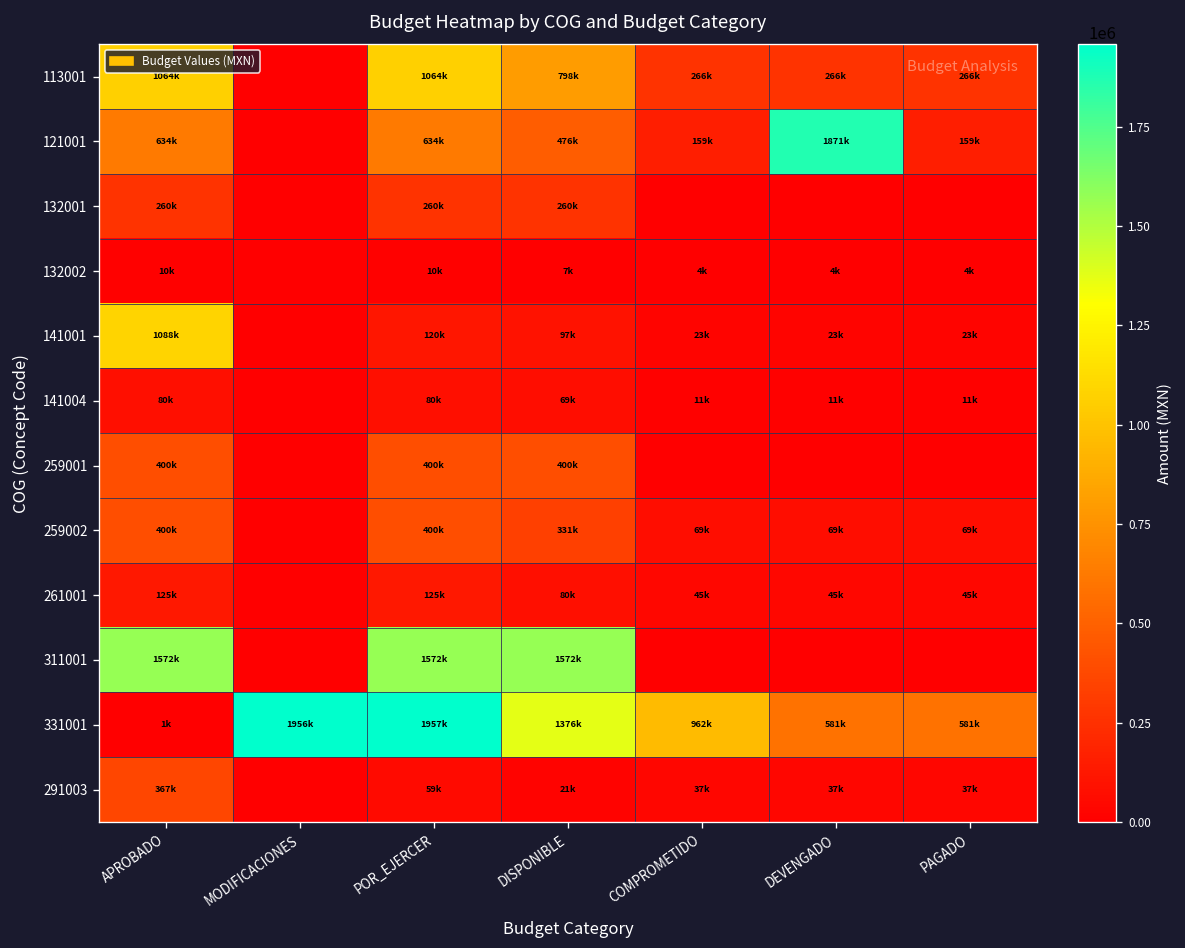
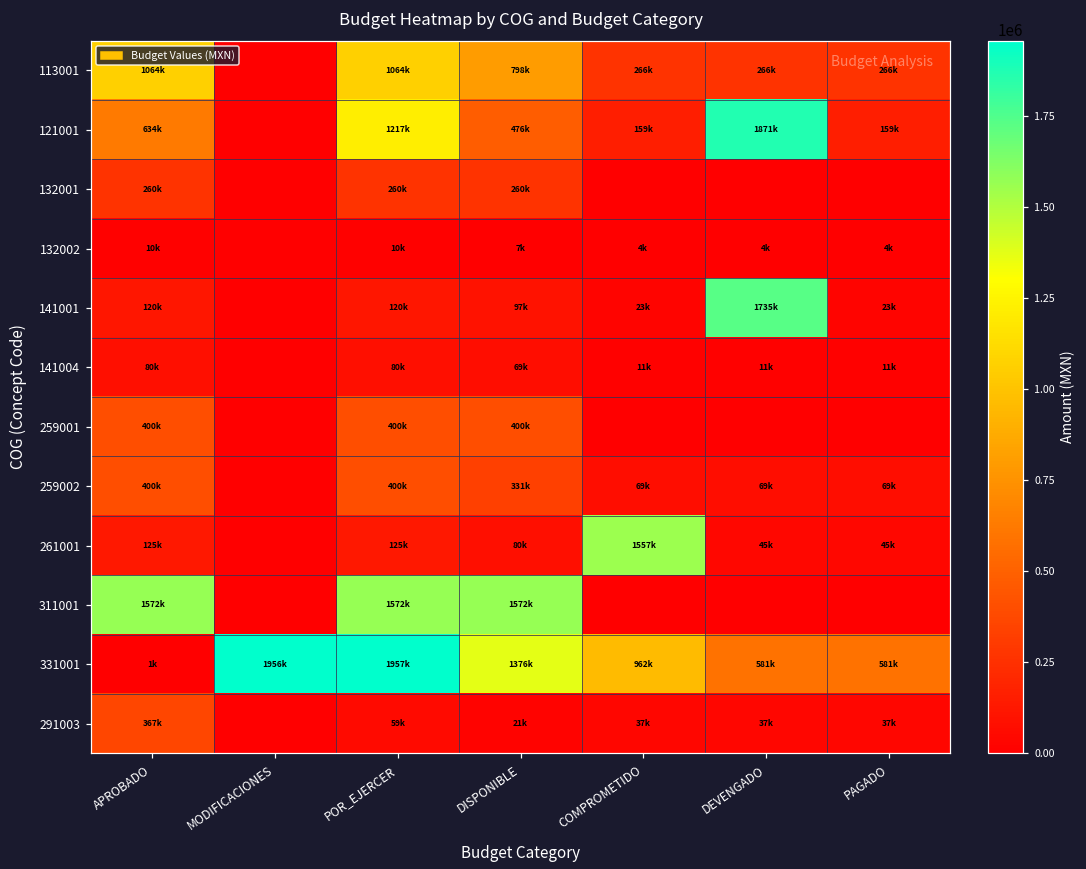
  {
    "113001": {
      "POR_EJERCER": "1064k",
      "DISPONIBLE": "798k",
      "COMPROMETIDO": "266k",
      "DEVENGADO": "266k"
    },
    "121001": {
      "APROBADO": "634k",
-     "POR_EJERCER": "634k",
+     "POR_EJERCER": "1217k",
      "DISPONIBLE": "476k",
      "COMPROMETIDO": "159k",
      "DEVENGADO": "1871k",
      "PAGADO": "159k"
    },
    "132001": {
      "APROBADO": "260k",
      "POR_EJERCER": "260k",
      "DISPONIBLE": "260k"
    },
    "132002": {
      "APROBADO": "10k",
      "POR_EJERCER": "10k",
      "DISPONIBLE": "7k",
      "COMPROMETIDO": "4k",
      "DEVENGADO": "4k",
      "PAGADO": "4k"
    },
    "141001": {
-     "APROBADO": "1088k",
+     "APROBADO": "120k",
      "POR_EJERCER": "120k",
      "DISPONIBLE": "97k",
      "COMPROMETIDO": "23k",
-     "DEVENGADO": "23k",
+     "DEVENGADO": "1735k",
      "PAGADO": "23k"
    },
    "141004": {
      "APROBADO": "80k",
      "POR_EJERCER": "80k",
      "DISPONIBLE": "69k",
      "COMPROMETIDO": "11k",
      "DEVENGADO": "11k",
      "PAGADO": "11k"
    },
    "259001": {
      "APROBADO": "400k",
      "POR_EJERCER": "400k",
      "DISPONIBLE": "400k"
    },
    "259002": {
      "APROBADO": "400k",
      "POR_EJERCER": "400k",
      "DISPONIBLE": "331k",
      "COMPROMETIDO": "69k",
      "DEVENGADO": "69k",
      "PAGADO": "69k"
    },
    "261001": {
      "APROBADO": "125k",
      "POR_EJERCER": "125k",
      "DISPONIBLE": "80k",
-     "COMPROMETIDO": "45k",
+     "COMPROMETIDO": "1557k",
      "DEVENGADO": "45k",
      "PAGADO": "45k"
    },
    "311001": {
      "APROBADO": "1572k",
      "POR_EJERCER": "1572k",
      "DISPONIBLE": "1572k"
    },
    "331001": {
      "APROBADO": "1k",
      "MODIFICACIONES": "1956k",
      "POR_EJERCER": "1957k",
      "DISPONIBLE": "1376k",
      "COMPROMETIDO": "962k",
      "DEVENGADO": "581k",
      "PAGADO": "581k"
    },
    "291003": {
      "APROBADO": "367k",
      "POR_EJERCER": "59k",
      "DISPONIBLE": "21k",
      "COMPROMETIDO": "37k",
      "DEVENGADO": "37k",
      "PAGADO": "37k"
    }
  }
